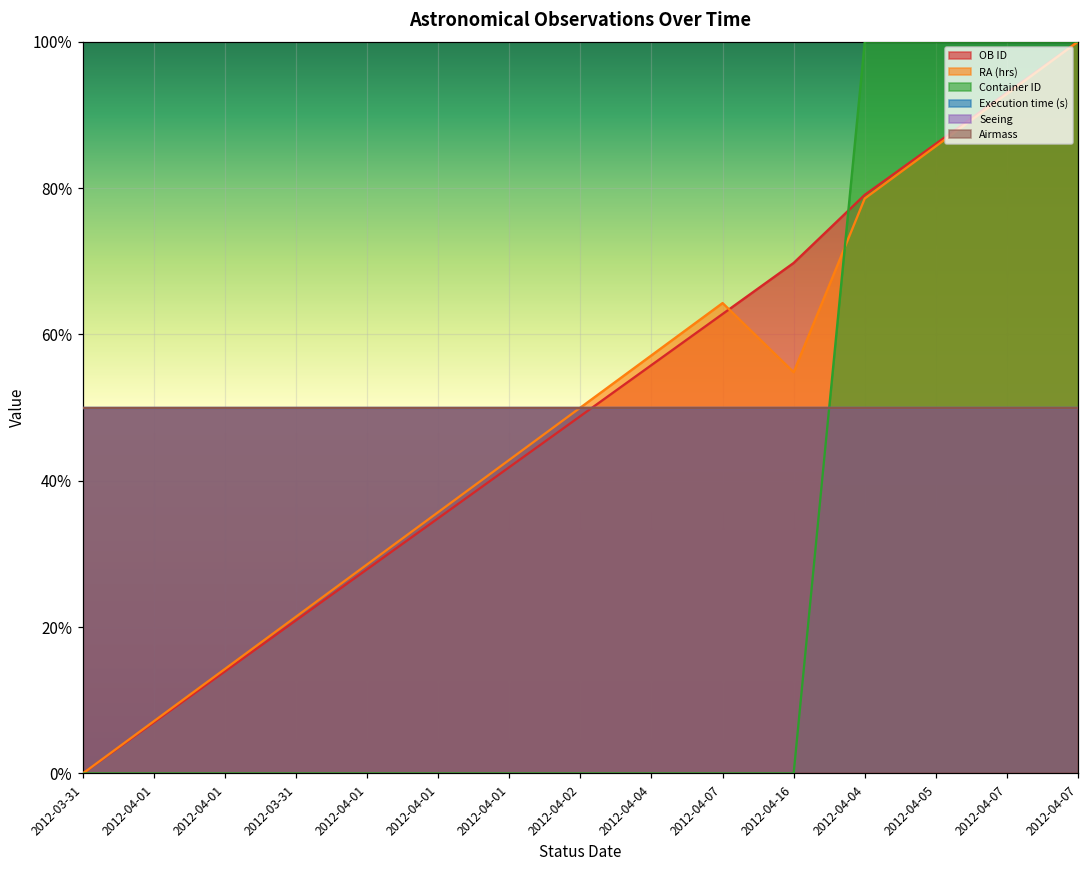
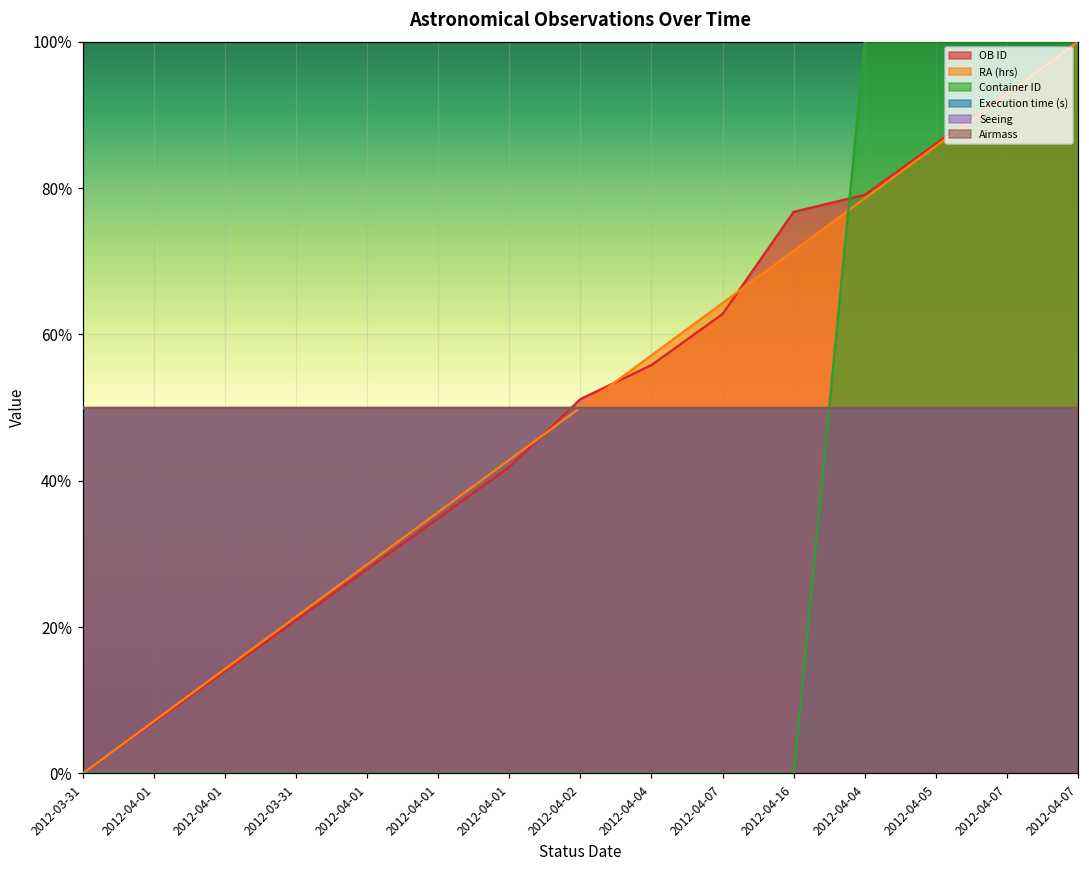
  {
    "OB ID": {
-     "2012-04-02": "49%",
-     "2012-04-16": "70%"
+     "2012-04-02": "51%",
+     "2012-04-16": "77%"
    },
    "RA (hrs)": {
-     "2012-04-16": "55%"
+     "2012-04-16": "71%"
    },
    "Container ID": {
      "2012-04-02": "0%",
      "2012-04-16": "0%",
      "2012-04-05": "100%"
    },
    "Airmass": {
      "2012-04-16": "50%",
      "2012-04-05": "50%"
    }
  }
